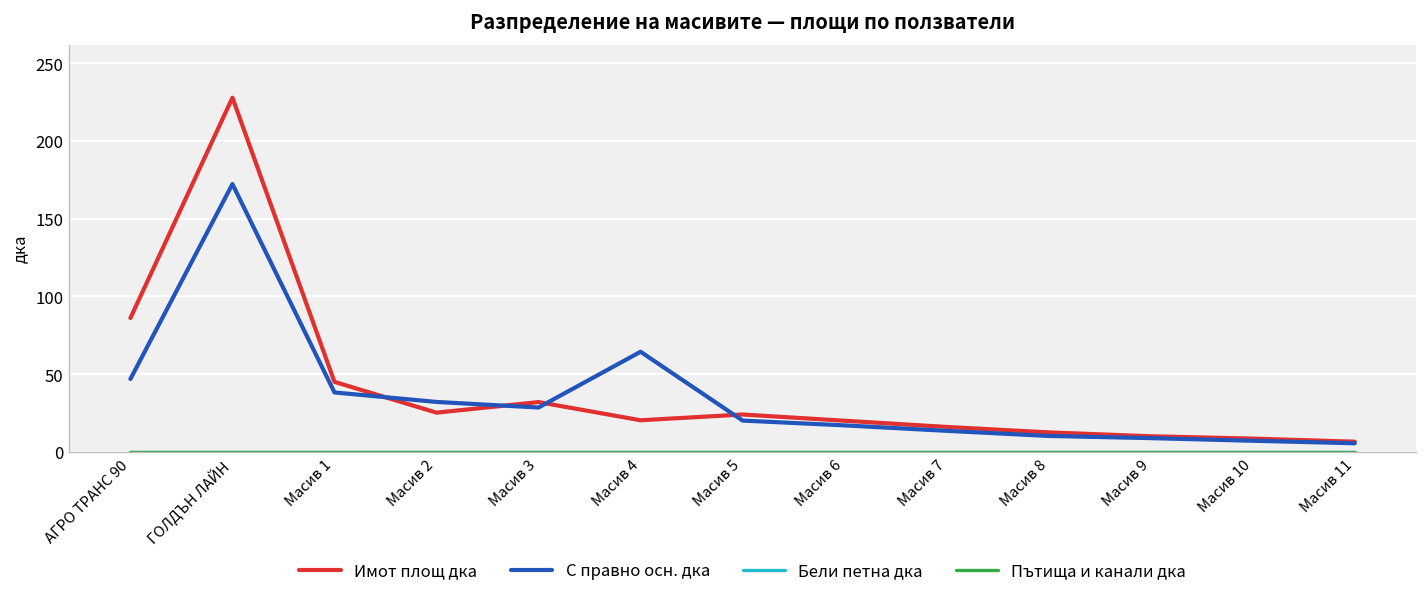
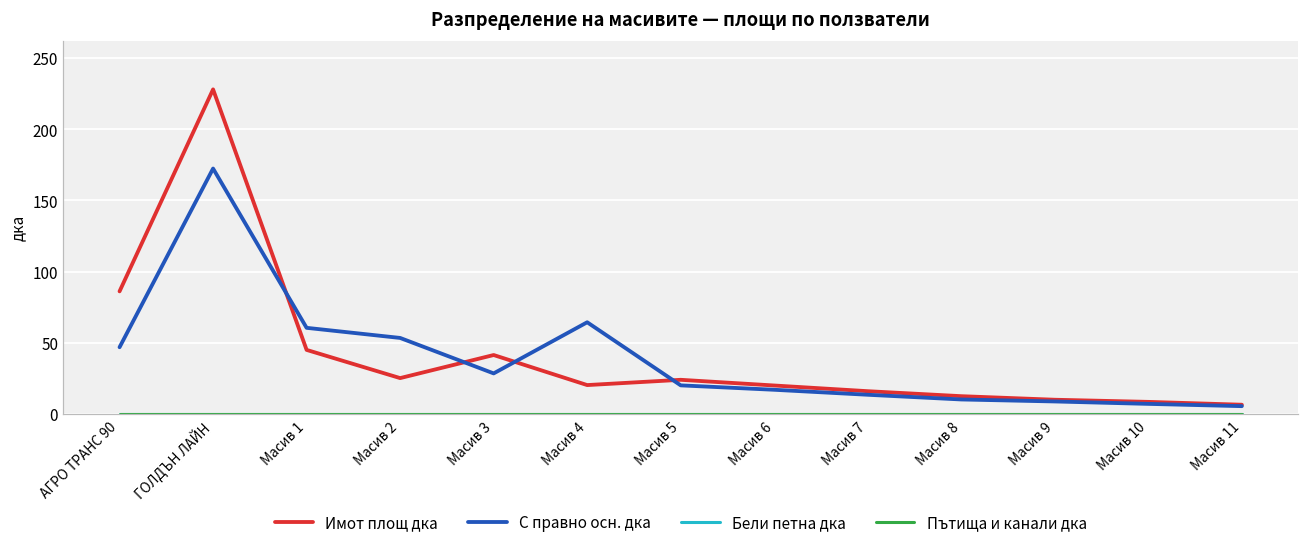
  {
    "Имот площ дка": {
      "АГРО ТРАНС 90": 86,
      "ГОЛДЪН ЛАЙН": 228,
      "Масив 1": 45,
      "Масив 2": 25,
-     "Масив 3": 32,
+     "Масив 3": 41,
      "Масив 4": 20,
      "Масив 5": 24,
      "Масив 6": 20,
      "Масив 7": 16,
      "Масив 8": 13
    },
    "С правно осн. дка": {
      "АГРО ТРАНС 90": 47,
      "ГОЛДЪН ЛАЙН": 172,
-     "Масив 1": 38,
-     "Масив 2": 32,
+     "Масив 1": 61,
+     "Масив 2": 53,
      "Масив 3": 29,
      "Масив 4": 64,
      "Масив 5": 20,
      "Масив 6": 17,
      "Масив 7": 14,
      "Масив 8": 10
    },
    "Пътища и канали дка": {
      "АГРО ТРАНС 90": 0,
      "ГОЛДЪН ЛАЙН": 0,
      "Масив 1": 0,
      "Масив 2": 0,
      "Масив 3": 0,
      "Масив 4": 0,
      "Масив 5": 0,
      "Масив 6": 0,
      "Масив 7": 0,
      "Масив 8": 0,
      "Масив 9": 0,
      "Масив 10": 0,
      "Масив 11": 0
    }
  }
